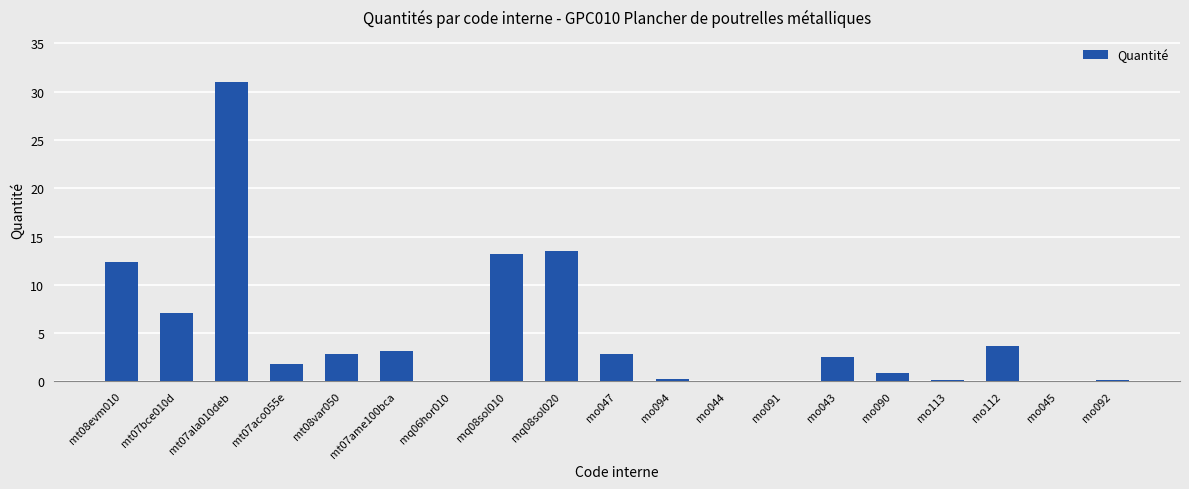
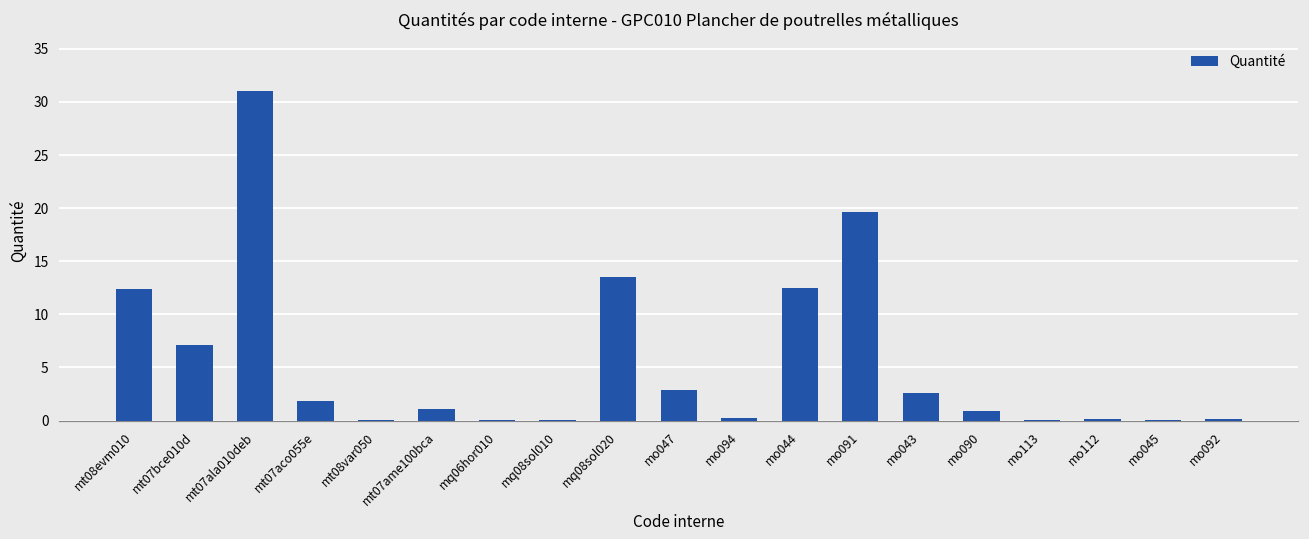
  {
    "mt08evm010": 12,
    "mt07bce010d": 7,
    "mt07ala010deb": 31,
    "mt07aco055e": 2,
-   "mt08var050": 3,
-   "mt07ame100bca": 3,
-   "mq08sol010": 13,
+   "mt08var050": 0,
+   "mt07ame100bca": 1,
+   "mq08sol010": 0,
    "mq08sol020": 14,
    "mo047": 3,
-   "mo044": 0,
-   "mo091": 0,
+   "mo044": 12,
+   "mo091": 20,
    "mo043": 3,
    "mo090": 1,
-   "mo112": 4
+   "mo112": 0
  }
